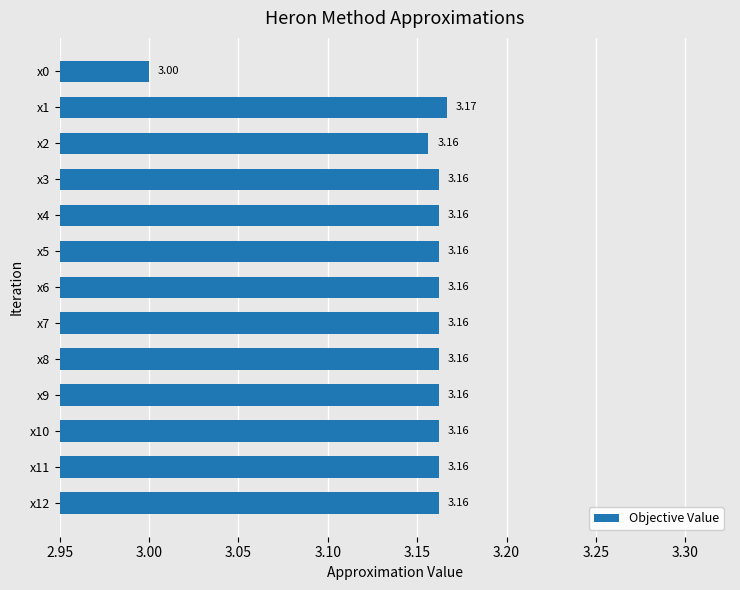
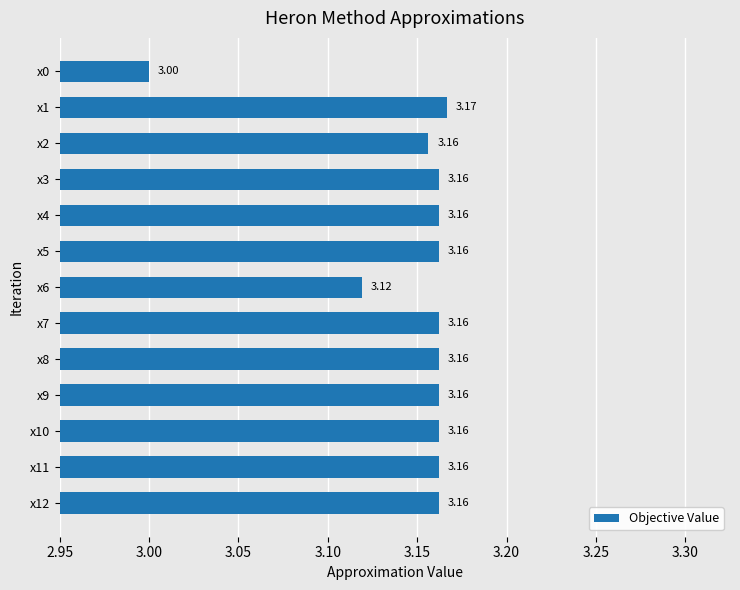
  {
    "x0": 3.00,
    "x1": 3.17,
    "x2": 3.16,
    "x3": 3.16,
    "x4": 3.16,
    "x5": 3.16,
-   "x6": 3.16,
+   "x6": 3.12,
    "x7": 3.16,
    "x8": 3.16,
    "x9": 3.16,
    "x10": 3.16,
    "x11": 3.16,
    "x12": 3.16
  }
